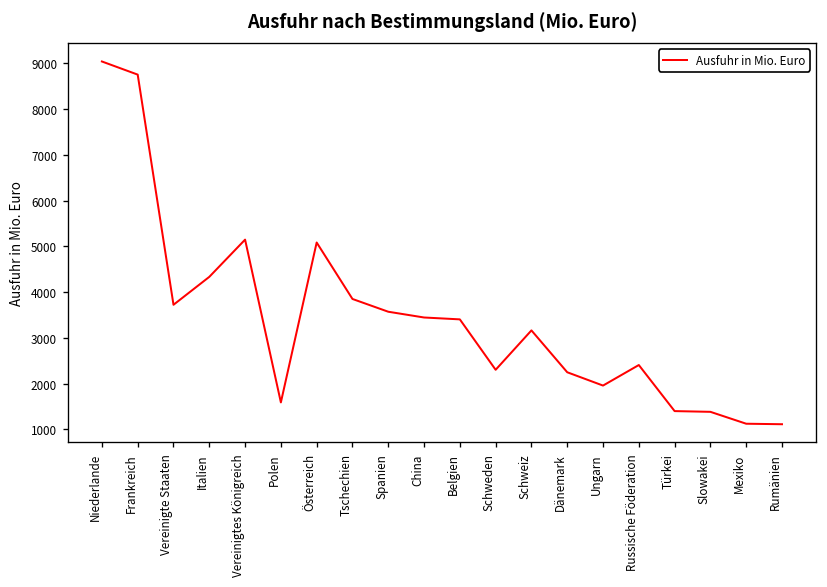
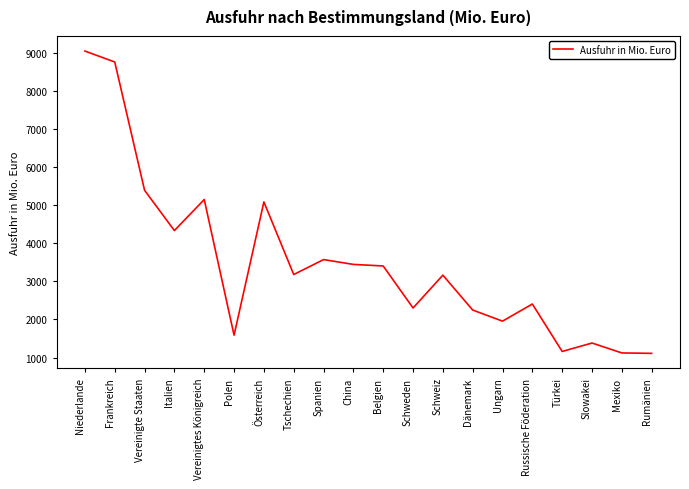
  {
    "Niederlande": 9000,
    "Frankreich": 8800,
-   "Vereinigte Staaten": 3700,
+   "Vereinigte Staaten": 5400,
    "Italien": 4300,
    "Vereinigtes Königreich": 5100,
    "Polen": 1600,
    "Österreich": 5100,
-   "Tschechien": 3800,
+   "Tschechien": 3200,
    "Spanien": 3600,
    "China": 3400,
    "Belgien": 3400,
    "Schweden": 2300,
    "Schweiz": 3200,
    "Dänemark": 2200,
    "Ungarn": 2000,
    "Russische Föderation": 2400,
-   "Türkei": 1400,
+   "Türkei": 1200,
    "Slowakei": 1400,
    "Mexiko": 1100,
    "Rumänien": 1100
  }
